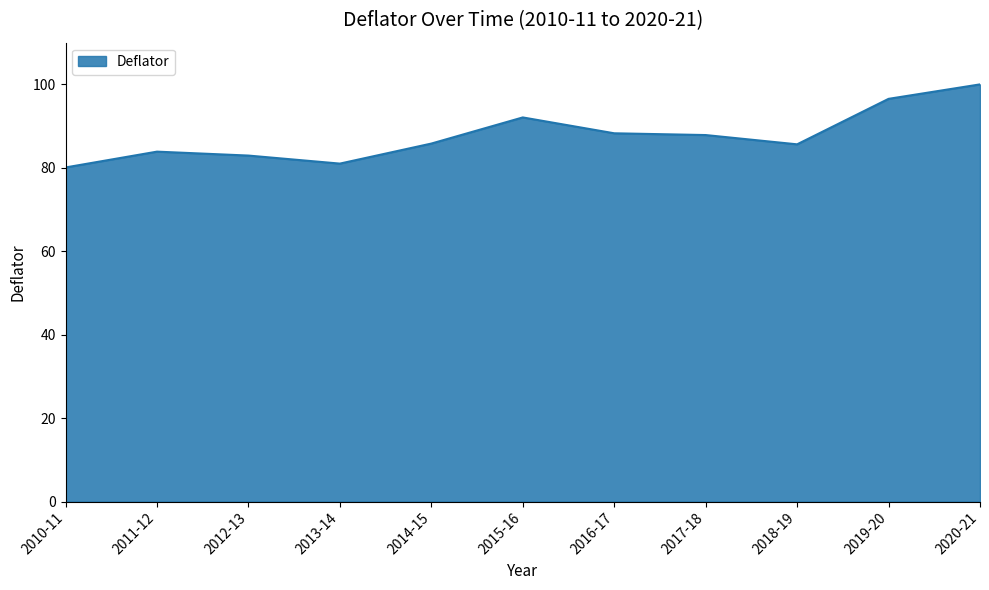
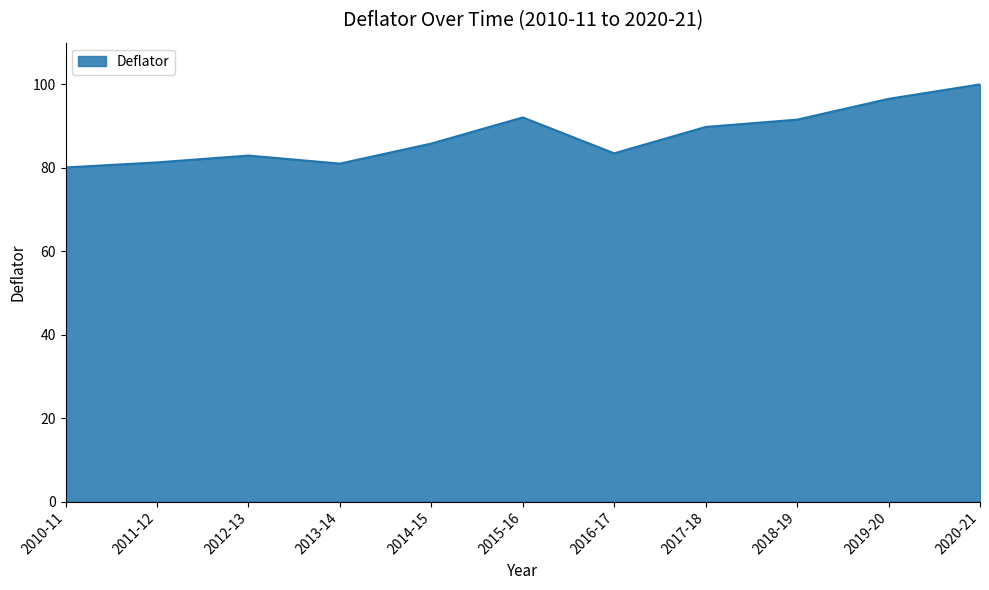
  {
    "2010-11": 80,
-   "2011-12": 84,
+   "2011-12": 81,
    "2012-13": 83,
    "2013-14": 81,
    "2014-15": 86,
    "2015-16": 92,
-   "2016-17": 88,
-   "2017-18": 88,
-   "2018-19": 86,
+   "2016-17": 83,
+   "2017-18": 90,
+   "2018-19": 92,
    "2019-20": 97,
    "2020-21": 100
  }
